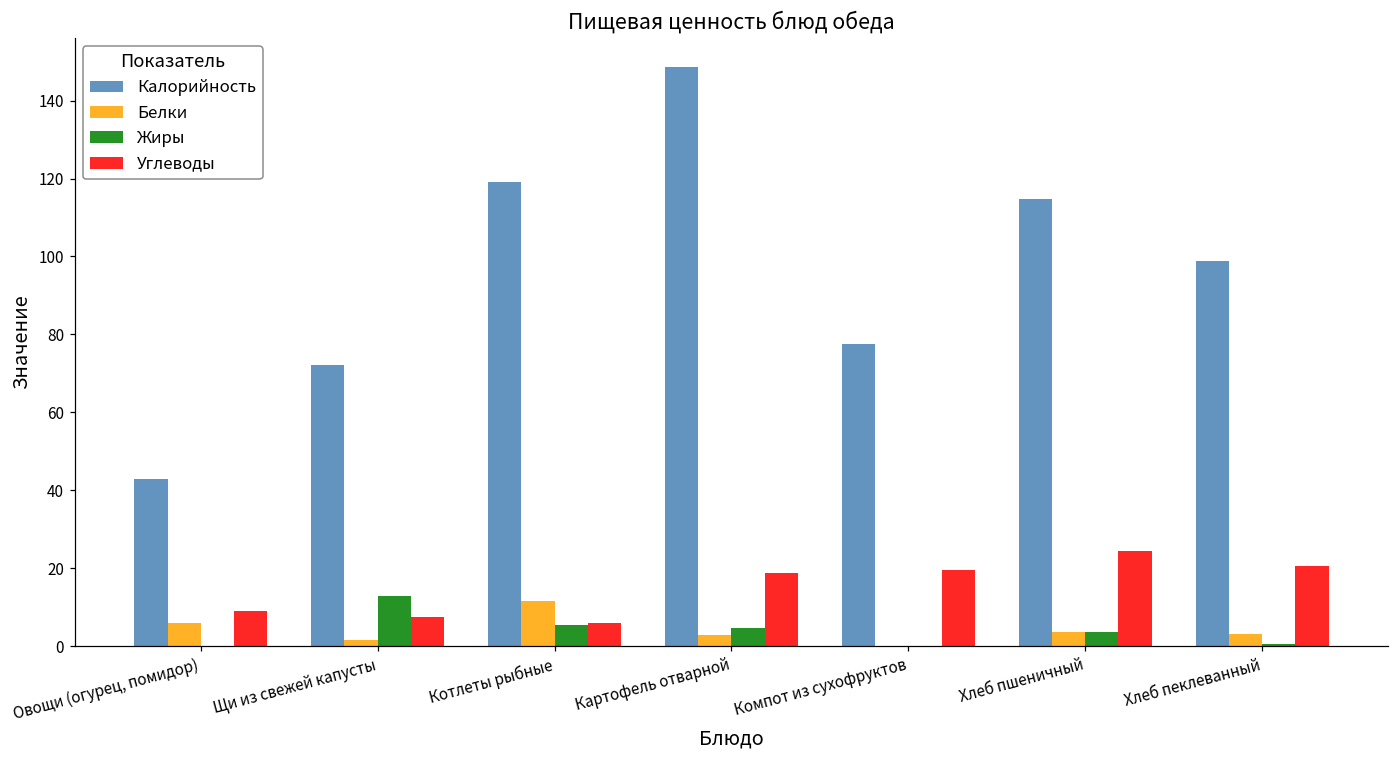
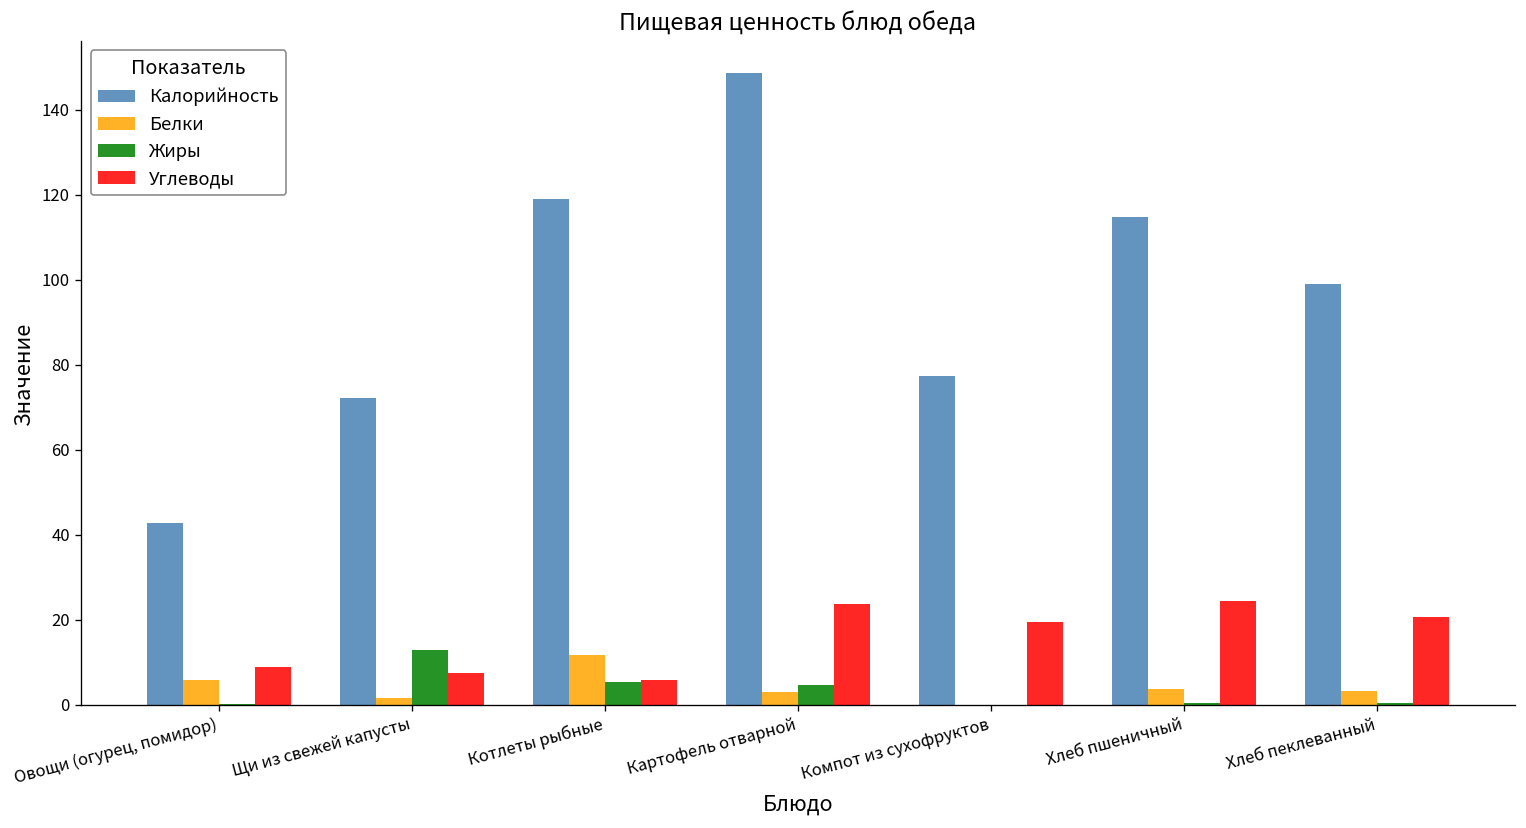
  {
    "Калорийность": {
      "Овощи (огурец, помидор)": 43,
      "Щи из свежей капусты": 72,
      "Котлеты рыбные": 119,
      "Картофель отварной": 149,
      "Компот из сухофруктов": 77,
      "Хлеб пшеничный": 115,
      "Хлеб пеклеванный": 99
    },
    "Белки": {
      "Овощи (огурец, помидор)": 6,
      "Щи из свежей капусты": 2,
      "Котлеты рыбные": 12,
      "Картофель отварной": 3,
      "Компот из сухофруктов": 0,
      "Хлеб пшеничный": 4,
      "Хлеб пеклеванный": 3
    },
    "Жиры": {
      "Щи из свежей капусты": 13,
      "Котлеты рыбные": 5,
      "Картофель отварной": 5,
      "Компот из сухофруктов": 0,
-     "Хлеб пшеничный": 4
+     "Хлеб пшеничный": 0
    },
    "Углеводы": {
      "Овощи (огурец, помидор)": 9,
      "Щи из свежей капусты": 7,
      "Котлеты рыбные": 6,
-     "Картофель отварной": 19,
+     "Картофель отварной": 24,
      "Компот из сухофруктов": 19,
      "Хлеб пшеничный": 24,
      "Хлеб пеклеванный": 21
    }
  }
